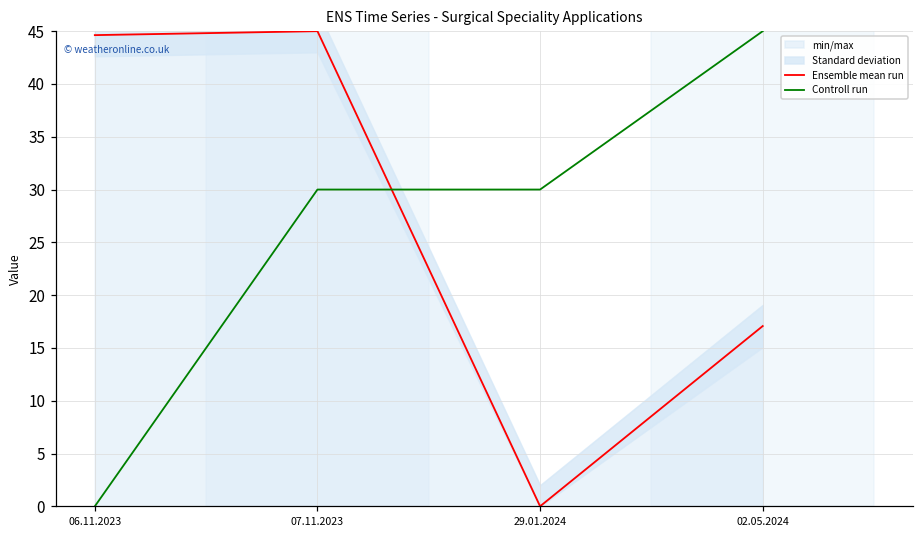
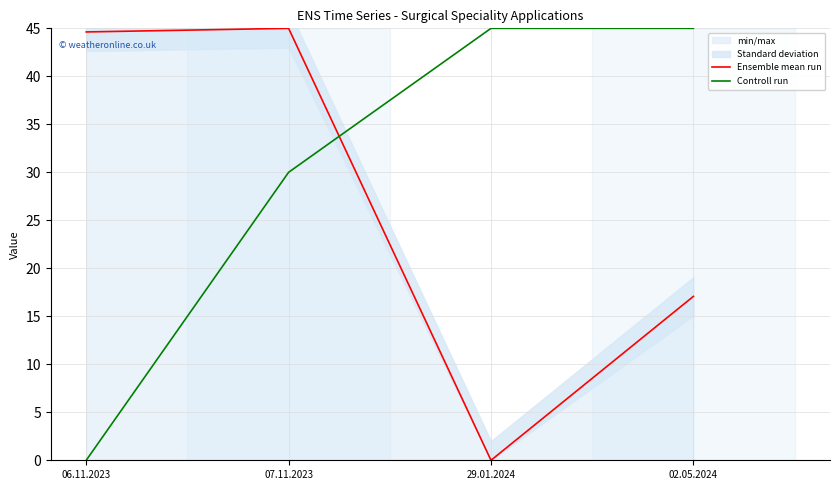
  {
    "Controll run": {
      "06.11.2023": 0,
      "07.11.2023": 30,
-     "29.01.2024": 30,
+     "29.01.2024": 45,
      "02.05.2024": 45
    }
  }
